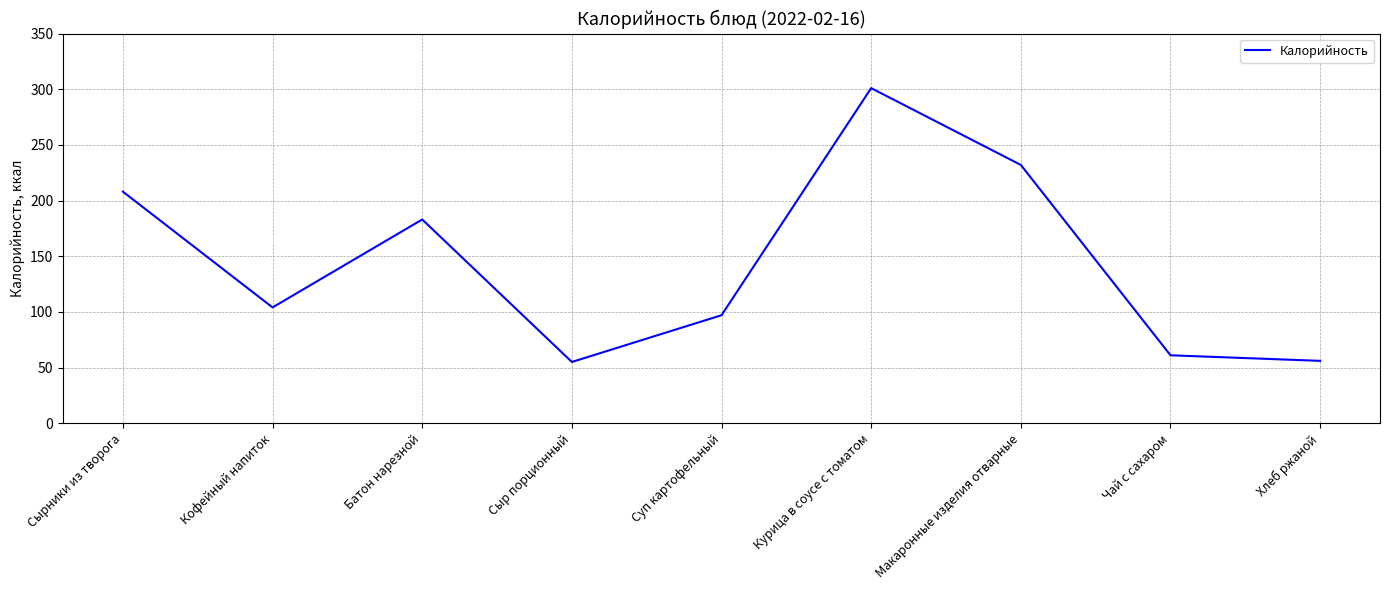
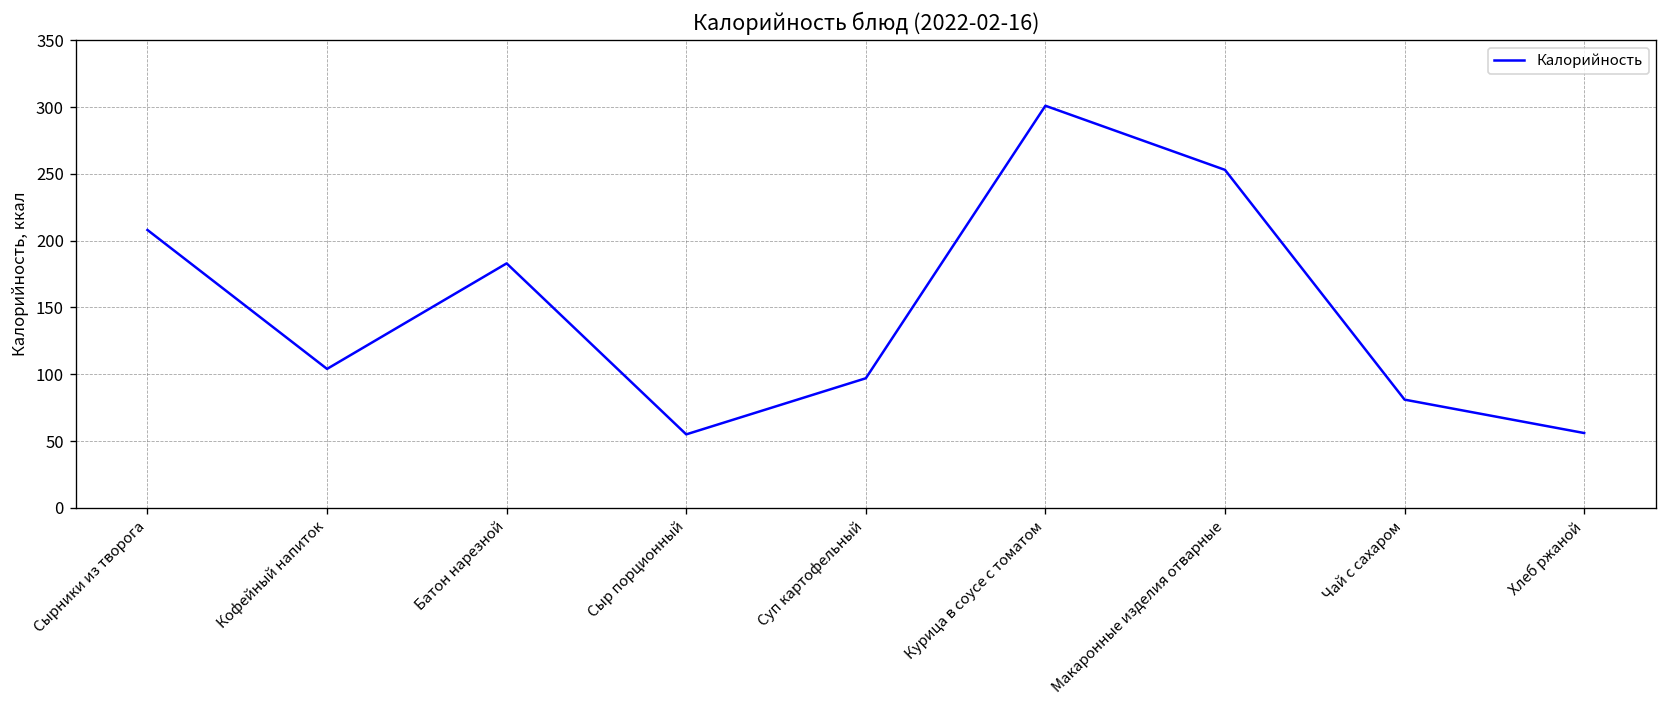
  {
    "Сырники из творога": 208,
    "Кофейный напиток": 104,
    "Батон нарезной": 183,
    "Сыр порционный": 55,
    "Суп картофельный": 97,
    "Курица в соусе с томатом": 301,
-   "Макаронные изделия отварные": 232,
-   "Чай с сахаром": 61,
+   "Макаронные изделия отварные": 253,
+   "Чай с сахаром": 81,
    "Хлеб ржаной": 56
  }
